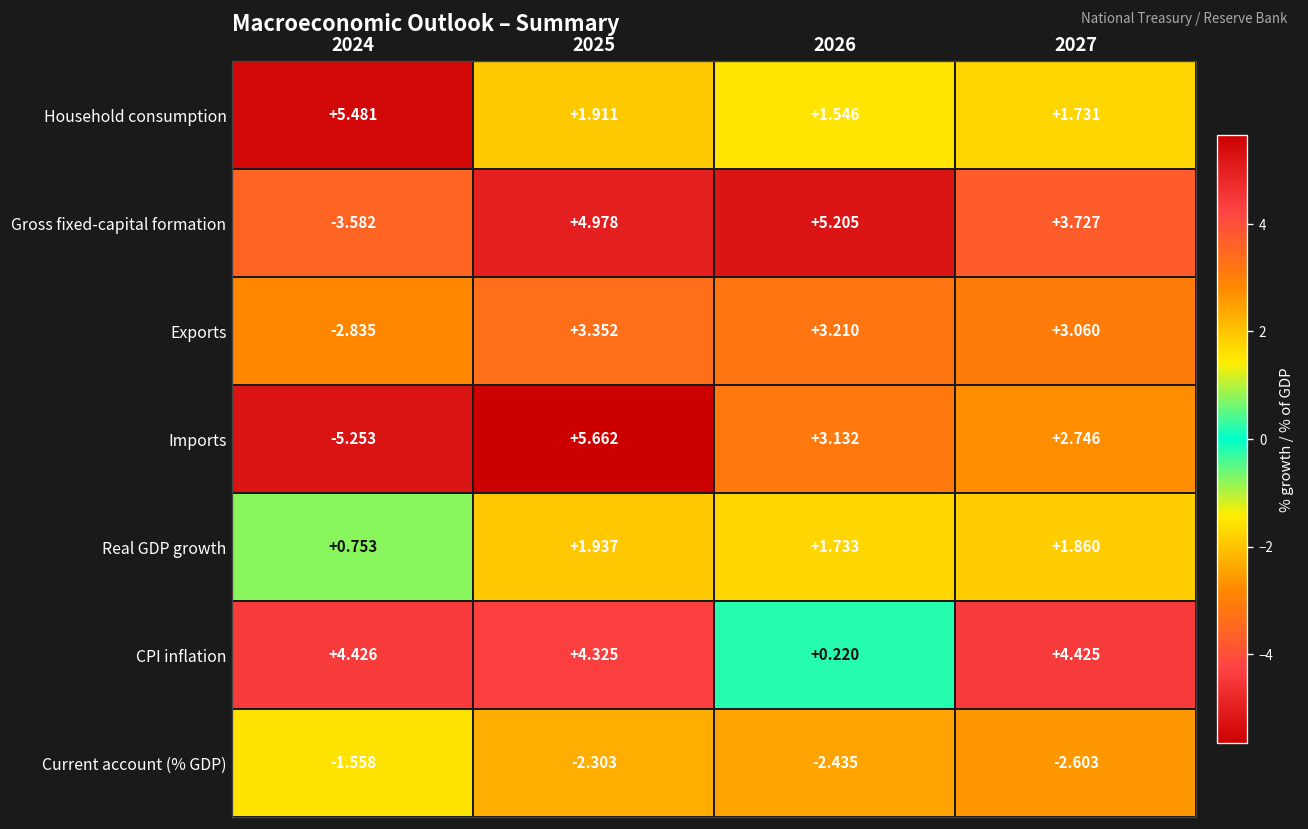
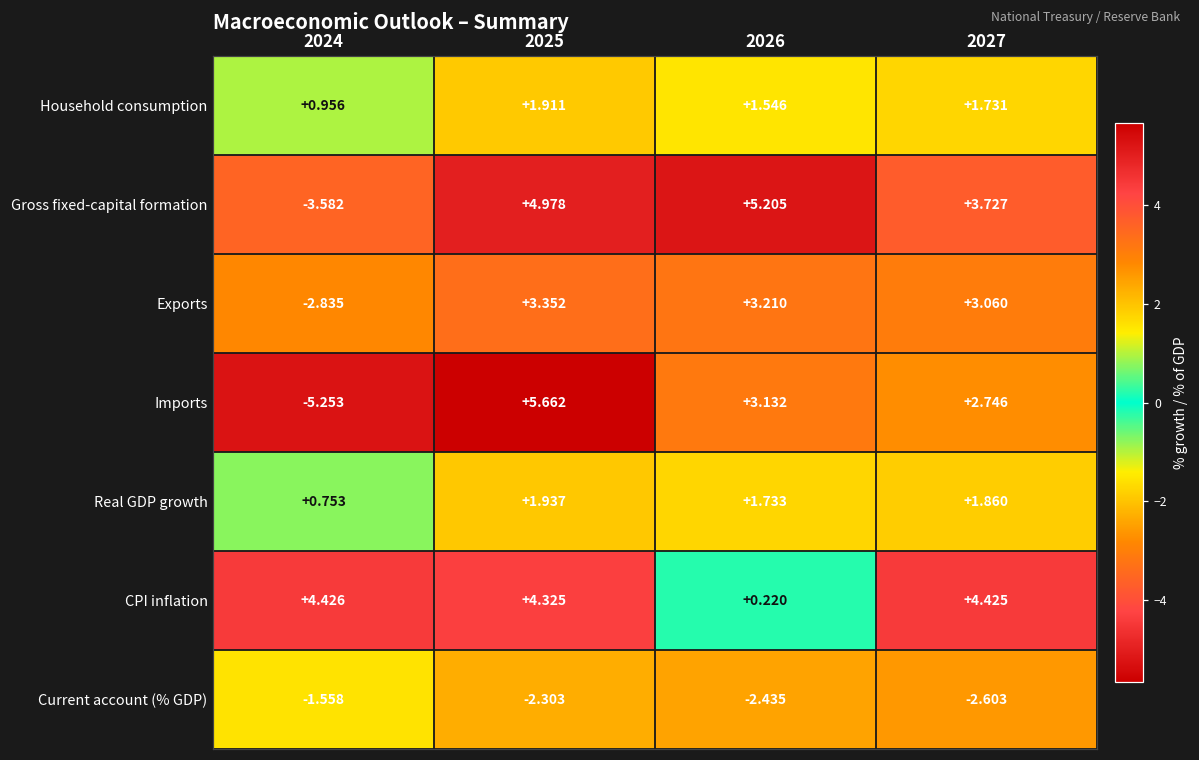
  {
    "Household consumption": {
-     "2024": "+5.481",
+     "2024": "+0.956",
      "2025": "+1.911",
      "2026": "+1.546",
      "2027": "+1.731"
    },
    "Gross fixed-capital formation": {
      "2024": "-3.582",
      "2025": "+4.978",
      "2026": "+5.205",
      "2027": "+3.727"
    },
    "Exports": {
      "2024": "-2.835",
      "2025": "+3.352",
      "2026": "+3.210",
      "2027": "+3.060"
    },
    "Imports": {
      "2024": "-5.253",
      "2025": "+5.662",
      "2026": "+3.132",
      "2027": "+2.746"
    },
    "Real GDP growth": {
      "2024": "+0.753",
      "2025": "+1.937",
      "2026": "+1.733",
      "2027": "+1.860"
    },
    "CPI inflation": {
      "2024": "+4.426",
      "2025": "+4.325",
      "2026": "+0.220",
      "2027": "+4.425"
    },
    "Current account (% GDP)": {
      "2024": "-1.558",
      "2025": "-2.303",
      "2026": "-2.435",
      "2027": "-2.603"
    }
  }
